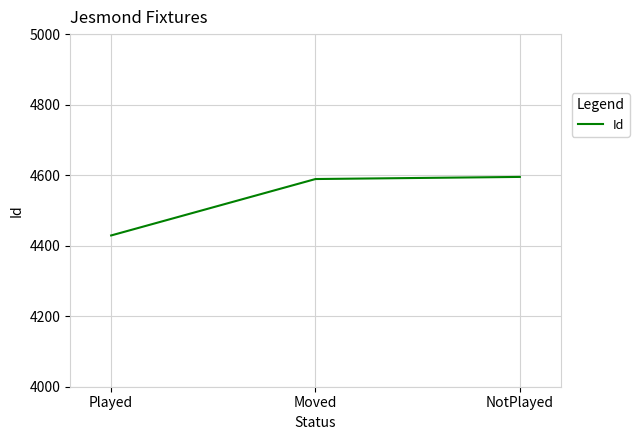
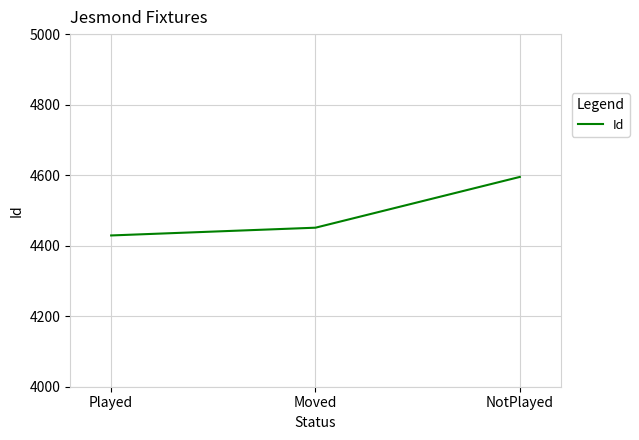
  {
    "Played": 4430,
-   "Moved": 4590,
+   "Moved": 4450,
    "NotPlayed": 4600
  }
